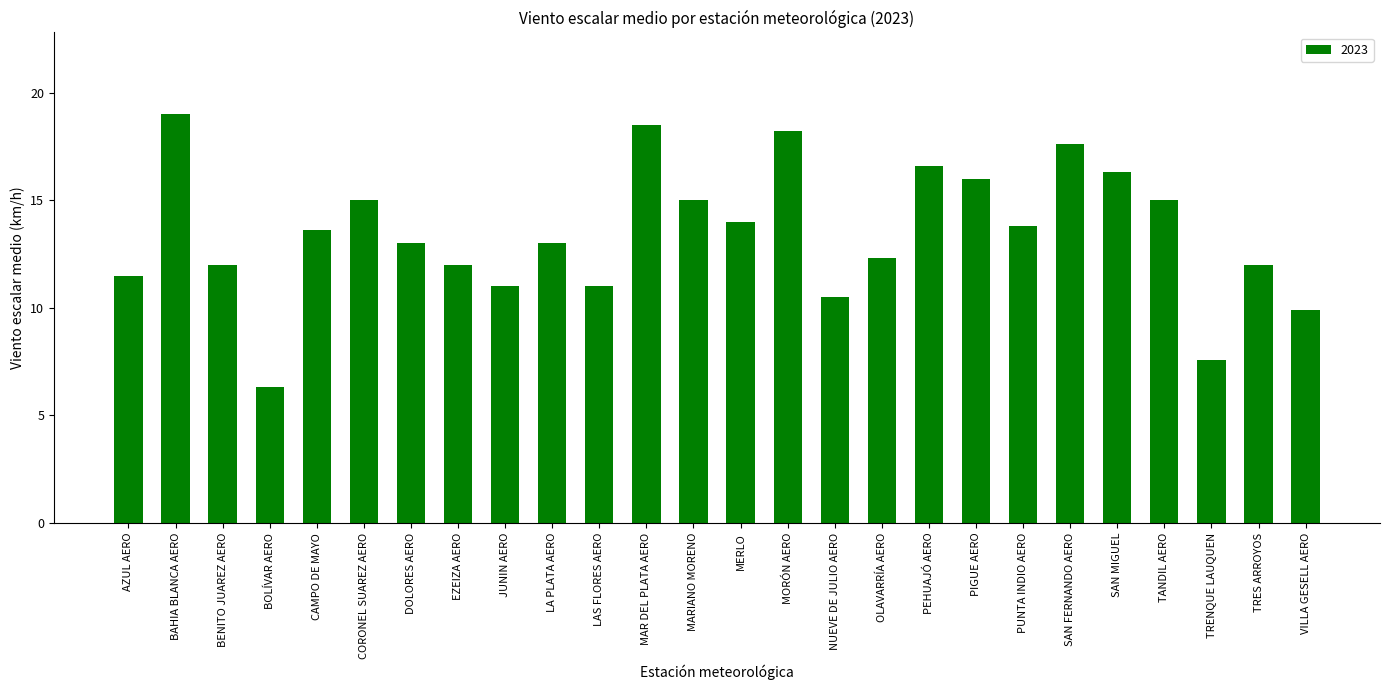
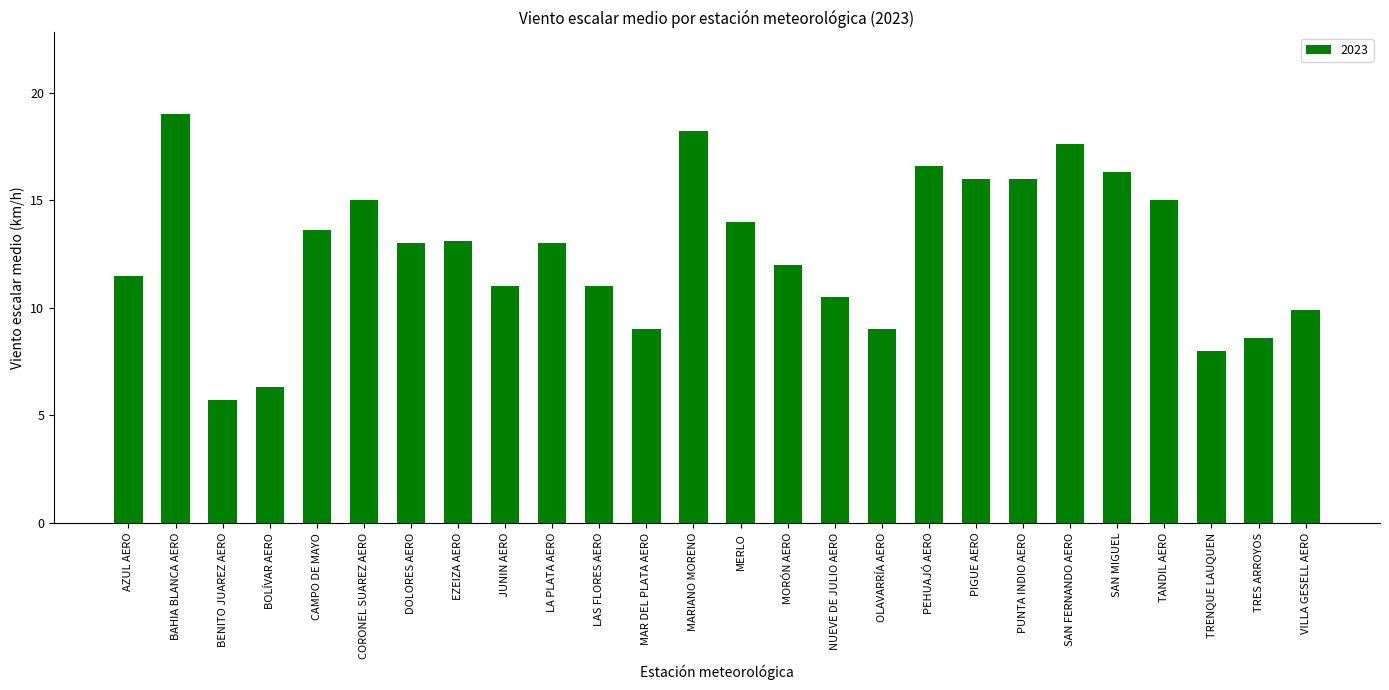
  {
    "AZUL AERO": 11.5,
    "BAHIA BLANCA AERO": 19.0,
-   "BENITO JUAREZ AERO": 12.0,
+   "BENITO JUAREZ AERO": 5.7,
    "BOLÍVAR AERO": 6.3,
    "CAMPO DE MAYO": 13.6,
    "CORONEL SUAREZ AERO": 15.0,
    "DOLORES AERO": 13.0,
-   "EZEIZA AERO": 12.0,
+   "EZEIZA AERO": 13.1,
    "JUNIN AERO": 11.0,
    "LA PLATA AERO": 13.0,
    "LAS FLORES AERO": 11.0,
-   "MAR DEL PLATA AERO": 18.5,
-   "MARIANO MORENO": 15.0,
+   "MAR DEL PLATA AERO": 9.0,
+   "MARIANO MORENO": 18.2,
    "MERLO": 14.0,
-   "MORÓN AERO": 18.2,
+   "MORÓN AERO": 12.0,
    "NUEVE DE JULIO AERO": 10.5,
-   "OLAVARRÍA AERO": 12.3,
+   "OLAVARRÍA AERO": 9.0,
    "PEHUAJÓ AERO": 16.6,
    "PIGUE AERO": 16.0,
-   "PUNTA INDIO AERO": 13.8,
+   "PUNTA INDIO AERO": 16.0,
    "SAN FERNANDO AERO": 17.6,
    "SAN MIGUEL": 16.3,
    "TANDIL AERO": 15.0,
-   "TRENQUE LAUQUEN": 7.6,
-   "TRES ARROYOS": 12.0,
+   "TRENQUE LAUQUEN": 8.0,
+   "TRES ARROYOS": 8.6,
    "VILLA GESELL AERO": 9.9
  }
